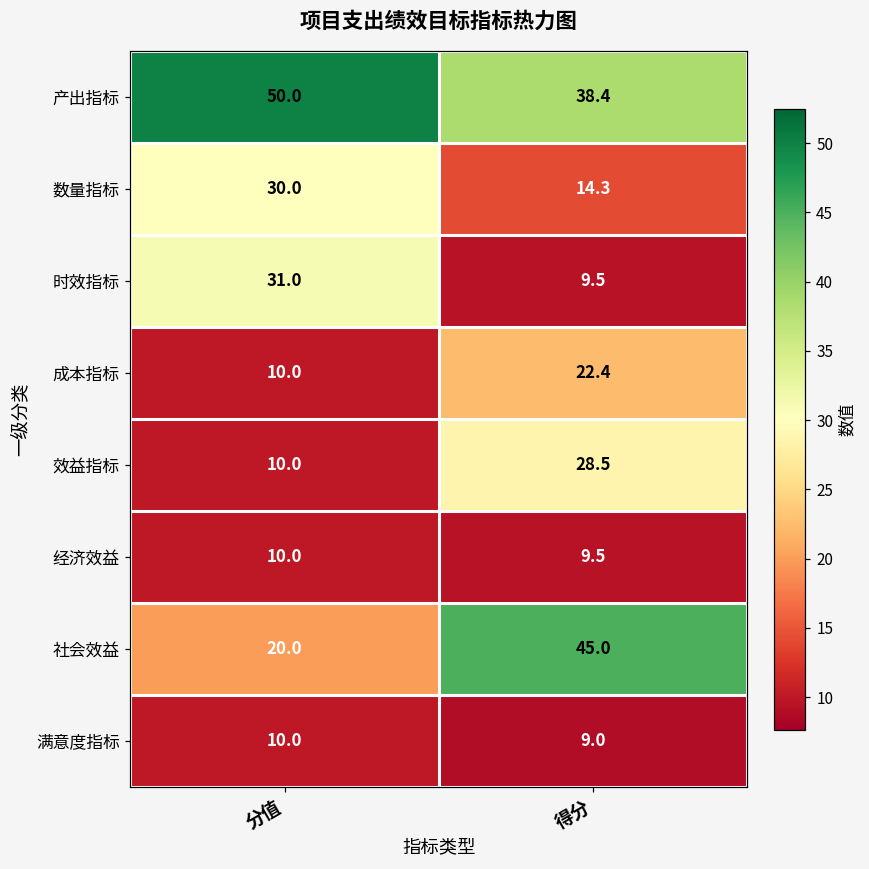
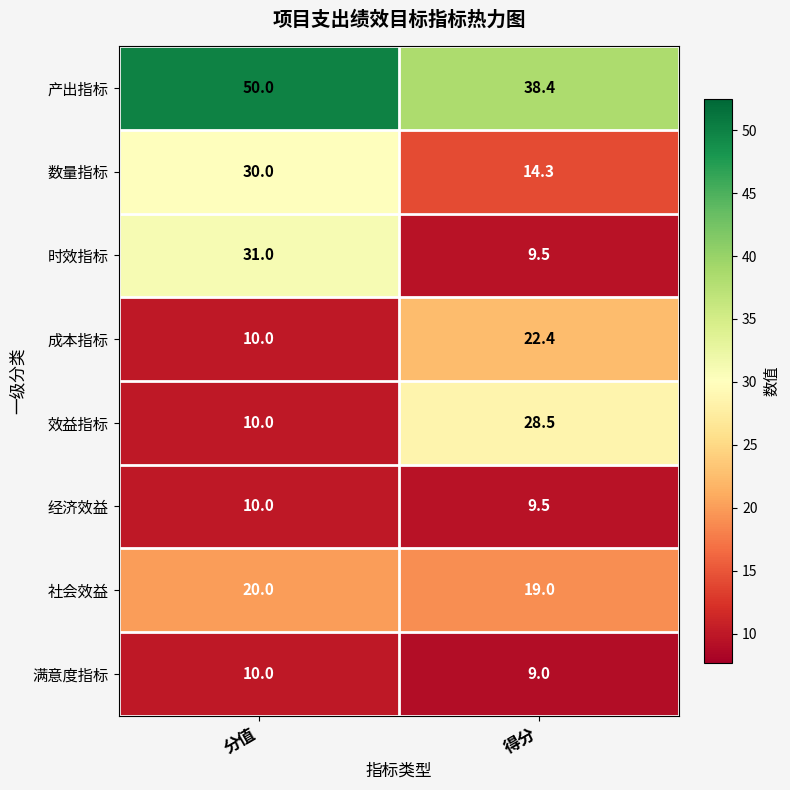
  {
    "产出指标": {
      "分值": 50.0,
      "得分": 38.4
    },
    "数量指标": {
      "分值": 30.0,
      "得分": 14.3
    },
    "时效指标": {
      "分值": 31.0,
      "得分": 9.5
    },
    "成本指标": {
      "分值": 10.0,
      "得分": 22.4
    },
    "效益指标": {
      "分值": 10.0,
      "得分": 28.5
    },
    "经济效益": {
      "分值": 10.0,
      "得分": 9.5
    },
    "社会效益": {
      "分值": 20.0,
-     "得分": 45.0
+     "得分": 19.0
    },
    "满意度指标": {
      "分值": 10.0,
      "得分": 9.0
    }
  }
